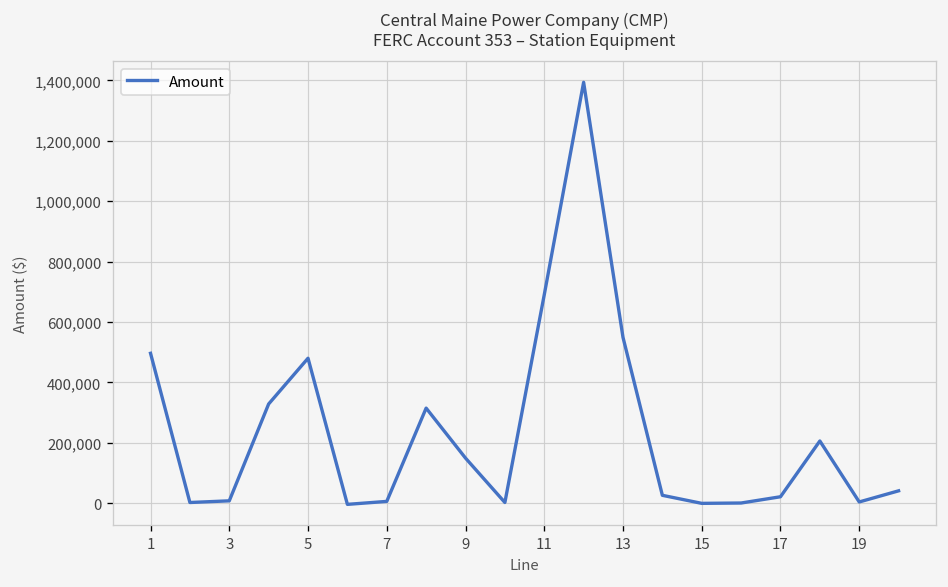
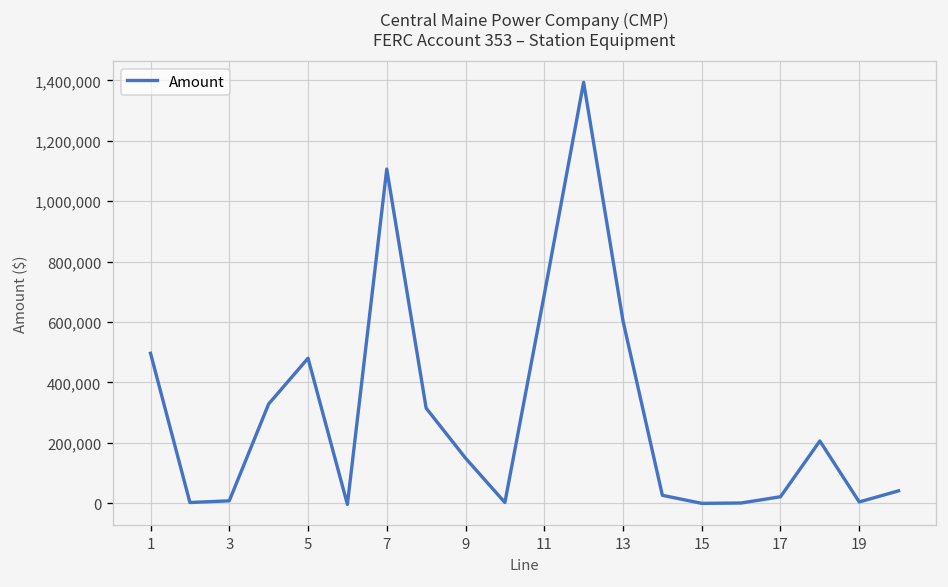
  {
    "1": "500,000",
    "3": "10,000",
    "5": "480,000",
-   "7": "10,000",
+   "7": "1,110,000",
    "9": "150,000",
    "11": "690,000",
-   "13": "550,000",
+   "13": "600,000",
    "15": "0",
    "17": "20,000",
    "19": "0"
  }
